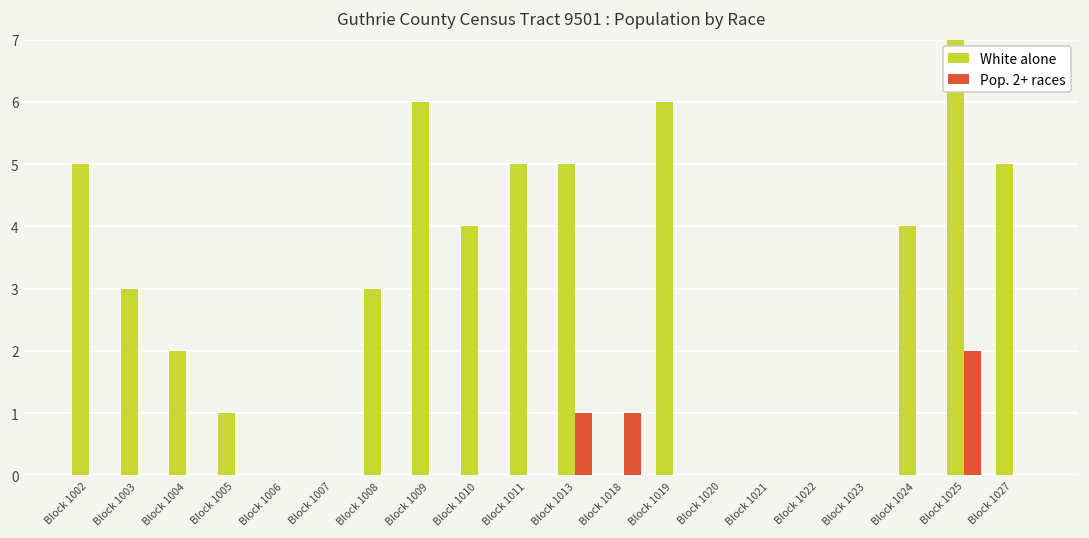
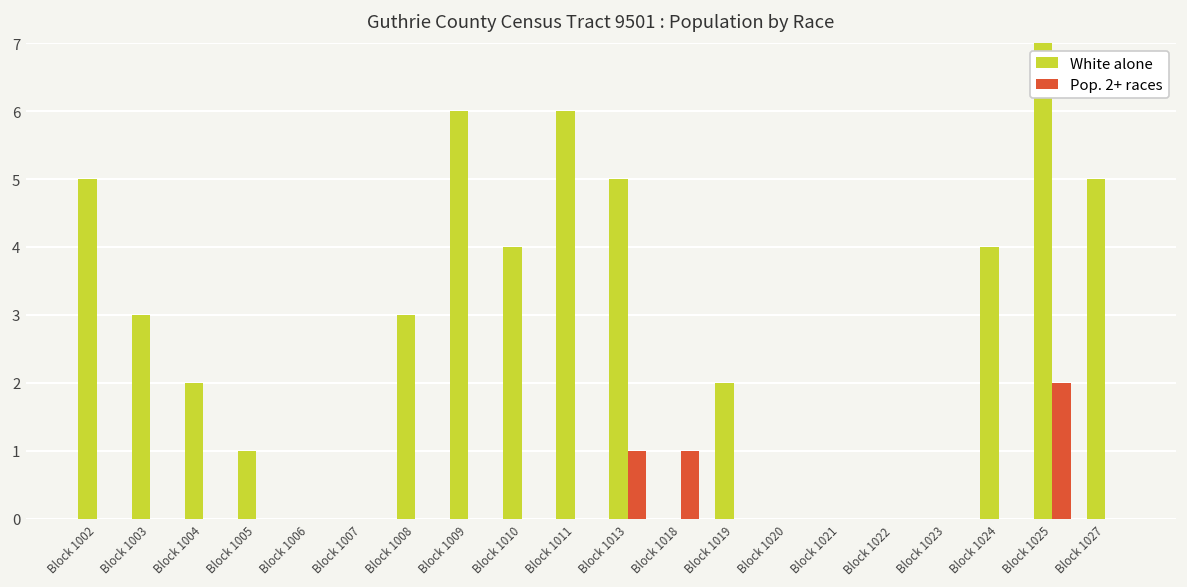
  {
    "White alone": {
      "Block 1002": 5,
      "Block 1003": 3,
      "Block 1004": 2,
      "Block 1005": 1,
      "Block 1006": 0,
      "Block 1007": 0,
      "Block 1008": 3,
      "Block 1009": 6,
      "Block 1010": 4,
-     "Block 1011": 5,
+     "Block 1011": 6,
      "Block 1013": 5,
      "Block 1018": 0,
-     "Block 1019": 6,
+     "Block 1019": 2,
      "Block 1020": 0,
      "Block 1021": 0,
      "Block 1022": 0,
      "Block 1023": 0,
      "Block 1024": 4,
      "Block 1025": 7,
      "Block 1027": 5
    }
  }
